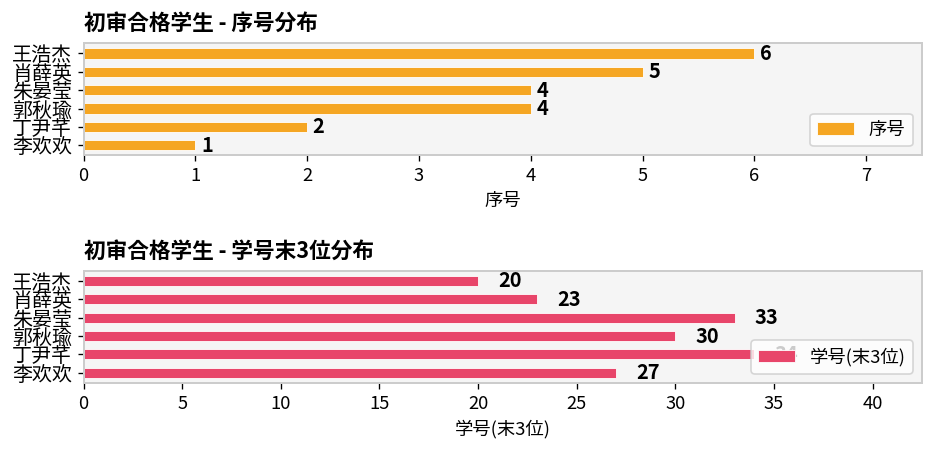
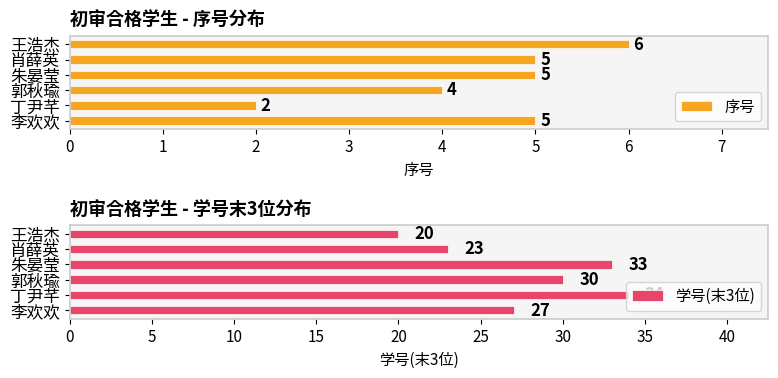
  {
    "初审合格学生 - 序号分布": {
      "王浩杰": 6,
-     "朱晏莹": 4,
+     "朱晏莹": 5,
      "郭秋瑜": 4,
      "丁尹芊": 2,
-     "李欢欢": 1
+     "李欢欢": 5
    },
    "初审合格学生 - 学号末3位分布": {
      "王浩杰": 20,
      "肖薛英": 23,
      "朱晏莹": 33,
      "郭秋瑜": 30,
      "李欢欢": 27
    }
  }
